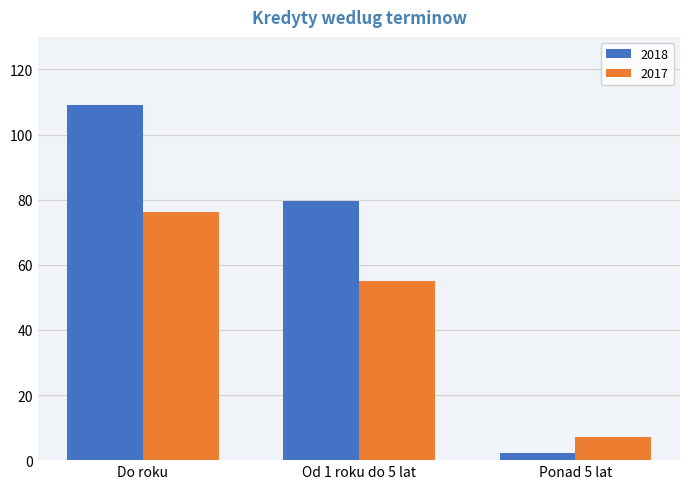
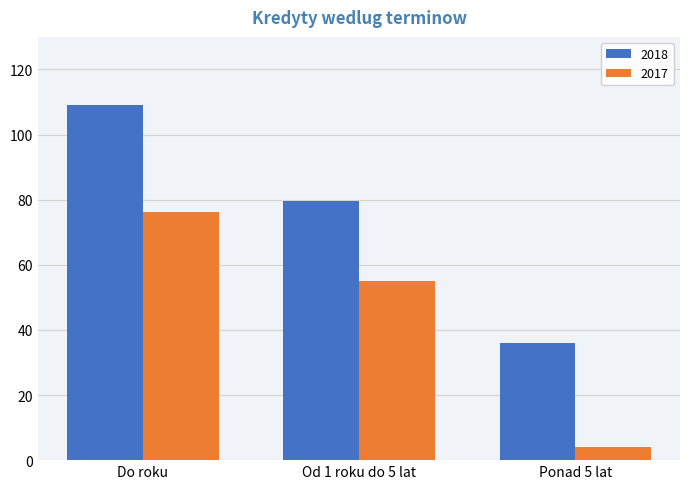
  {
    "2018": {
      "Do roku": 109,
      "Od 1 roku do 5 lat": 80,
-     "Ponad 5 lat": 2
+     "Ponad 5 lat": 36
    },
    "2017": {
      "Do roku": 76,
      "Od 1 roku do 5 lat": 55,
-     "Ponad 5 lat": 7
+     "Ponad 5 lat": 4
    }
  }
